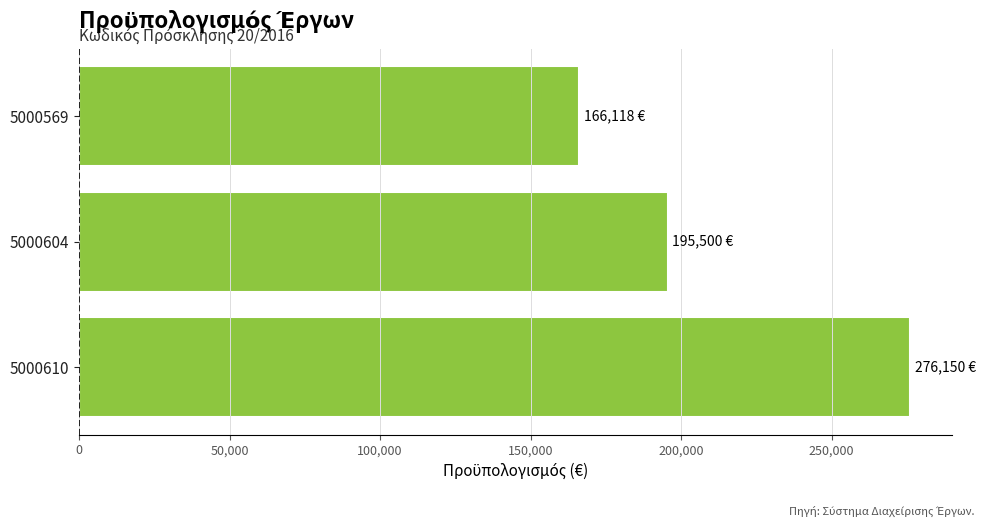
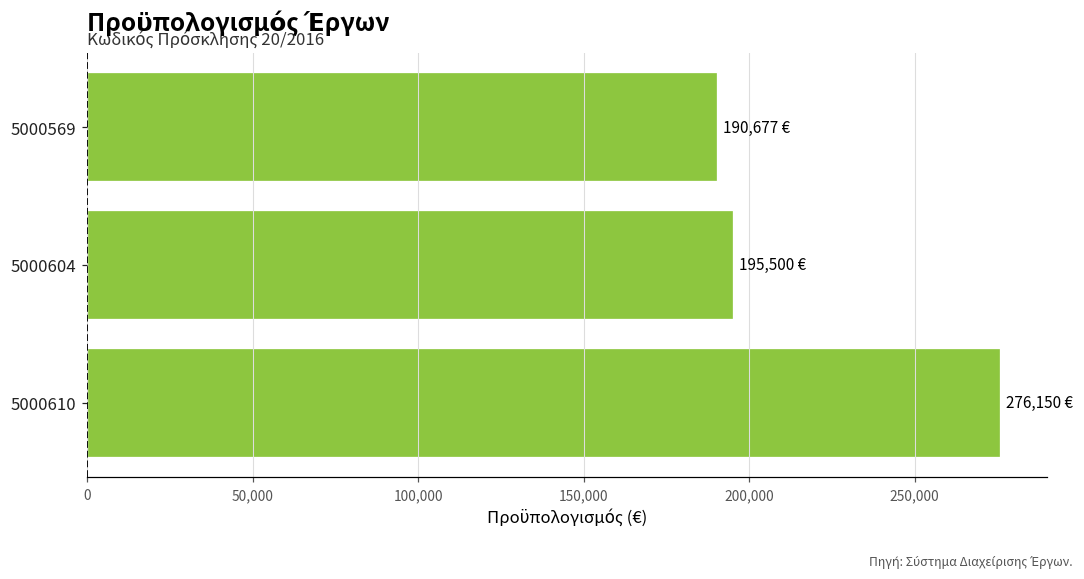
  {
-   "5000569": "166,118",
+   "5000569": "190,677",
    "5000604": "195,500",
    "5000610": "276,150"
  }
